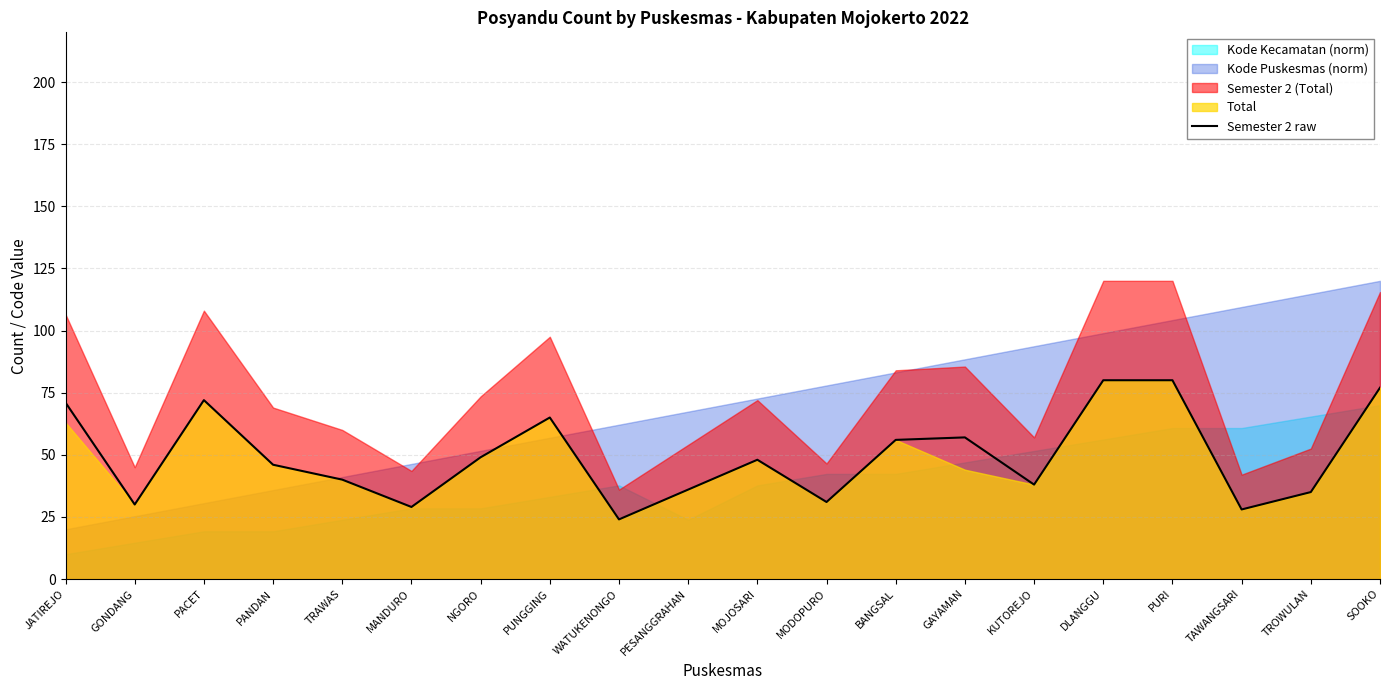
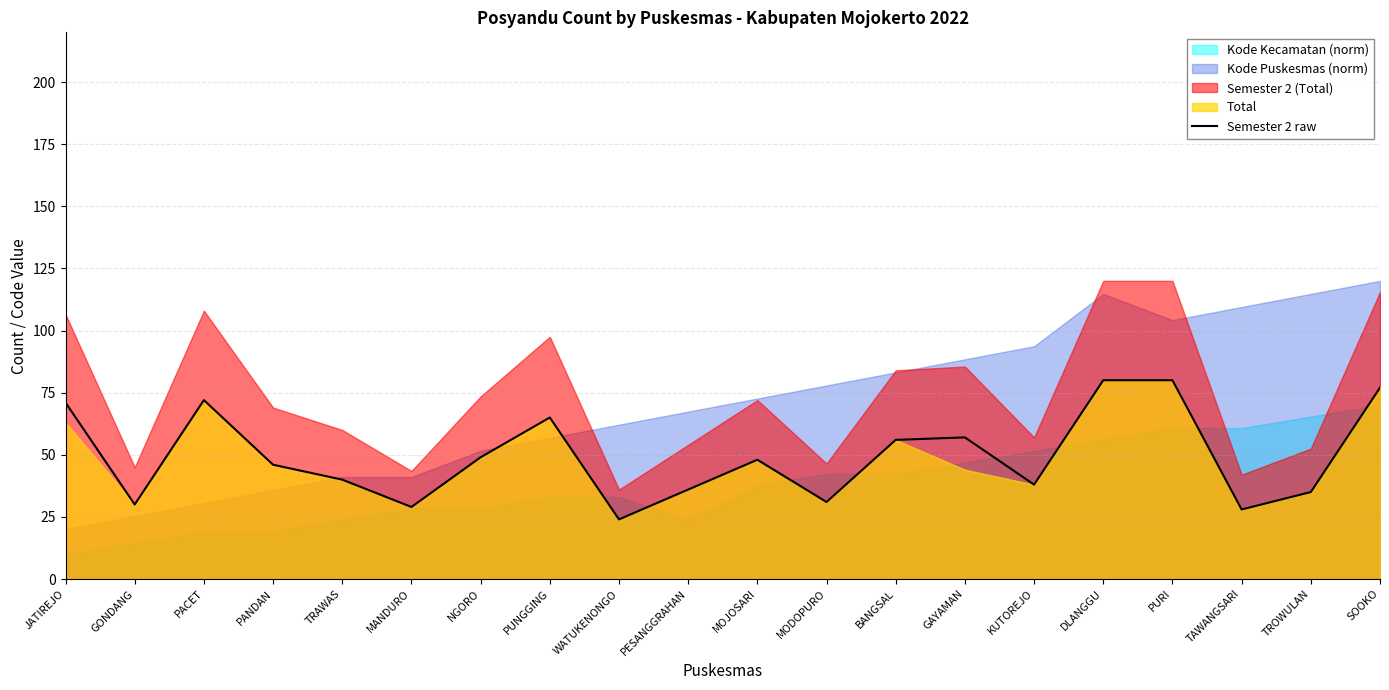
  {
    "Semester 2 raw": {
      "JATIREJO": 71,
      "GAYAMAN": 57
    },
    "Kode Kecamatan (norm)": {
      "JATIREJO": 10,
      "GONDANG": 15,
      "PACET": 19,
      "PANDAN": 19,
      "TRAWAS": 24,
      "NGORO": 28,
      "PUNGGING": 33,
-     "WATUKENONGO": 38,
+     "WATUKENONGO": 33,
      "PESANGGRAHAN": 24,
      "MOJOSARI": 38,
      "MODOPURO": 42,
      "BANGSAL": 42,
      "GAYAMAN": 47,
      "KUTOREJO": 52,
      "DLANGGU": 56,
      "PURI": 61,
      "TAWANGSARI": 61,
      "TROWULAN": 65,
      "SOOKO": 70
    },
    "Kode Puskesmas (norm)": {
      "JATIREJO": 20,
      "GONDANG": 25,
      "PACET": 31,
      "PANDAN": 36,
      "TRAWAS": 41,
-     "MANDURO": 46,
+     "MANDURO": 41,
      "NGORO": 52,
      "PUNGGING": 57,
      "WATUKENONGO": 62,
      "PESANGGRAHAN": 67,
      "MODOPURO": 78,
      "GAYAMAN": 88,
      "KUTOREJO": 94,
-     "DLANGGU": 99,
+     "DLANGGU": 115,
      "PURI": 104,
      "TAWANGSARI": 109,
      "TROWULAN": 115,
      "SOOKO": 120
    },
    "Semester 2 (Total)": {
      "JATIREJO": 107,
      "GONDANG": 45,
      "PACET": 108,
      "PANDAN": 69,
      "TRAWAS": 60,
      "MANDURO": 44,
      "NGORO": 74,
      "PUNGGING": 98,
      "WATUKENONGO": 36,
      "PESANGGRAHAN": 54,
      "MODOPURO": 47,
      "GAYAMAN": 86,
      "KUTOREJO": 57,
      "DLANGGU": 120,
      "PURI": 120,
      "TAWANGSARI": 42,
      "TROWULAN": 53,
      "SOOKO": 116
    },
    "Total": {
      "JATIREJO": 63,
      "GAYAMAN": 44
    }
  }
